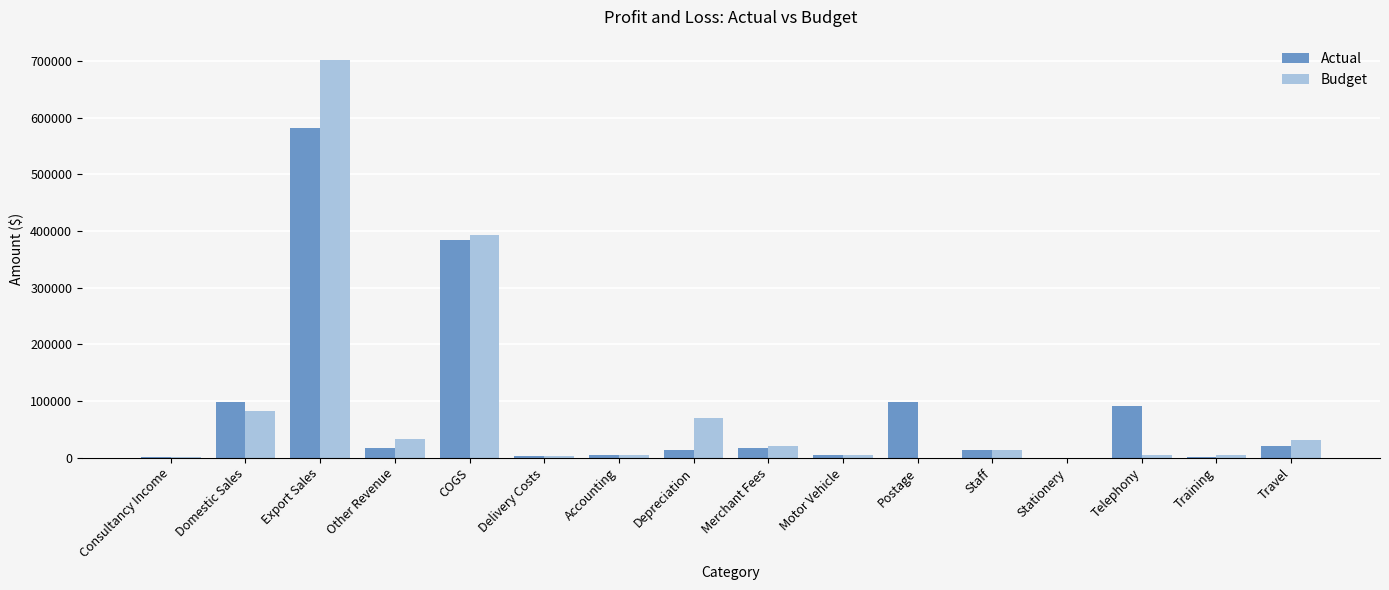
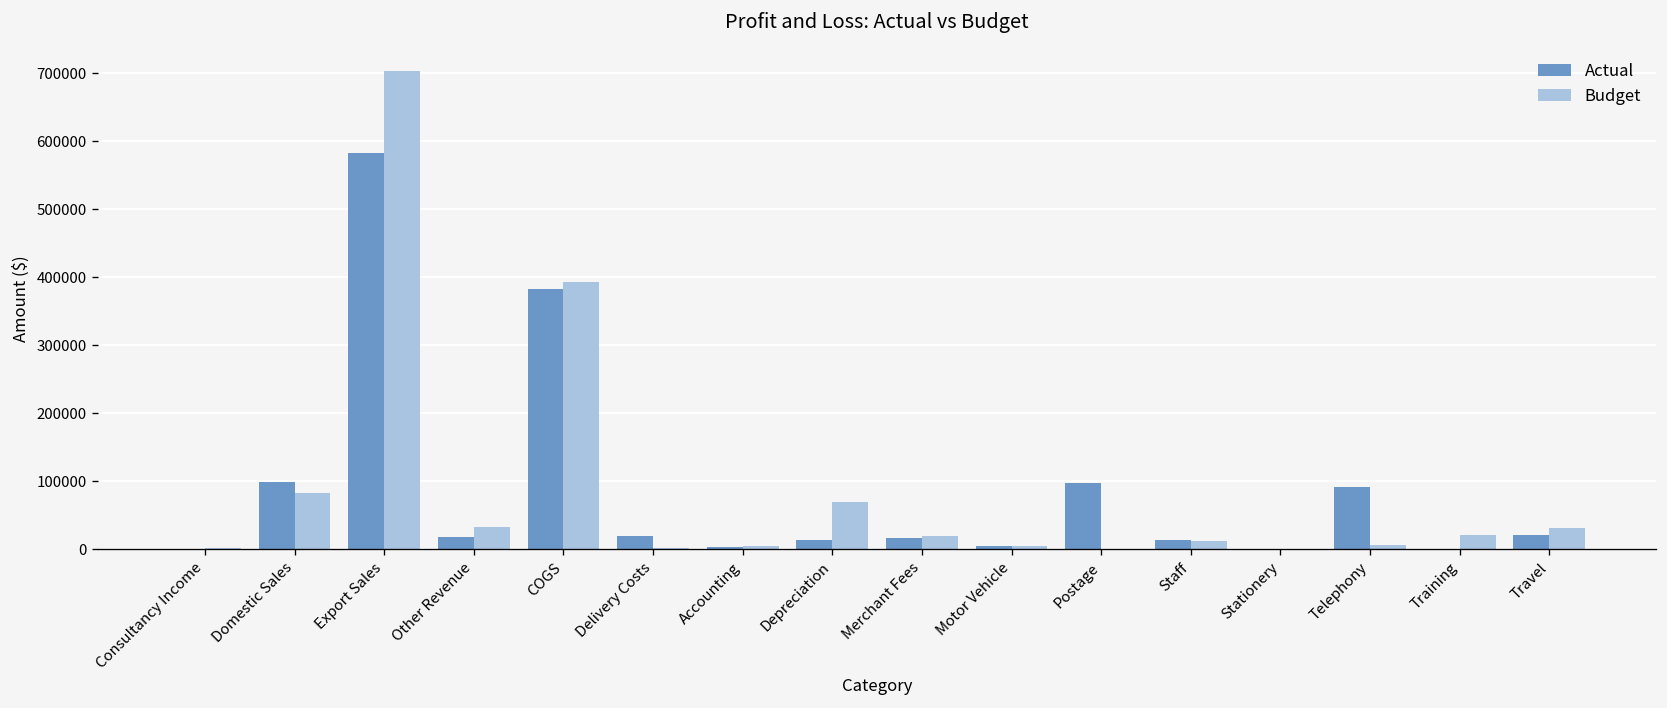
  {
    "Actual": {
      "Domestic Sales": 100000,
      "Export Sales": 580000,
      "Other Revenue": 20000,
      "COGS": 380000,
-     "Delivery Costs": 0,
+     "Delivery Costs": 20000,
      "Depreciation": 10000,
      "Merchant Fees": 20000,
      "Motor Vehicle": 10000,
      "Postage": 100000,
      "Staff": 10000,
      "Telephony": 90000,
      "Travel": 20000
    },
    "Budget": {
      "Domestic Sales": 80000,
      "Export Sales": 700000,
      "Other Revenue": 30000,
      "COGS": 390000,
      "Depreciation": 70000,
      "Merchant Fees": 20000,
      "Motor Vehicle": 10000,
      "Staff": 10000,
      "Telephony": 10000,
-     "Training": 0,
+     "Training": 20000,
      "Travel": 30000
    }
  }
